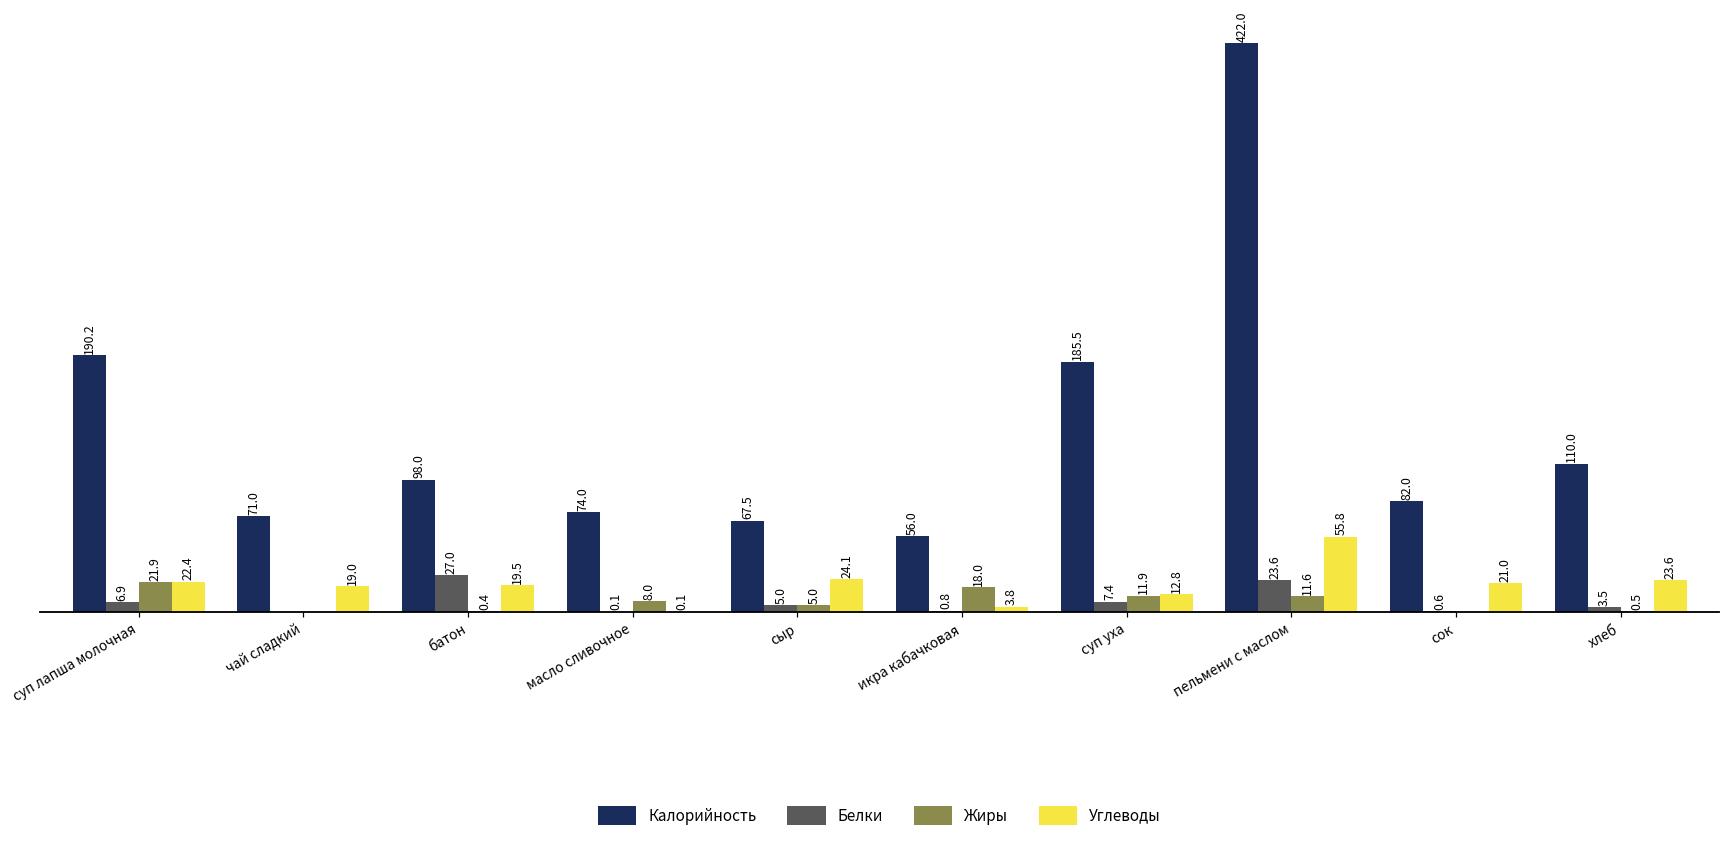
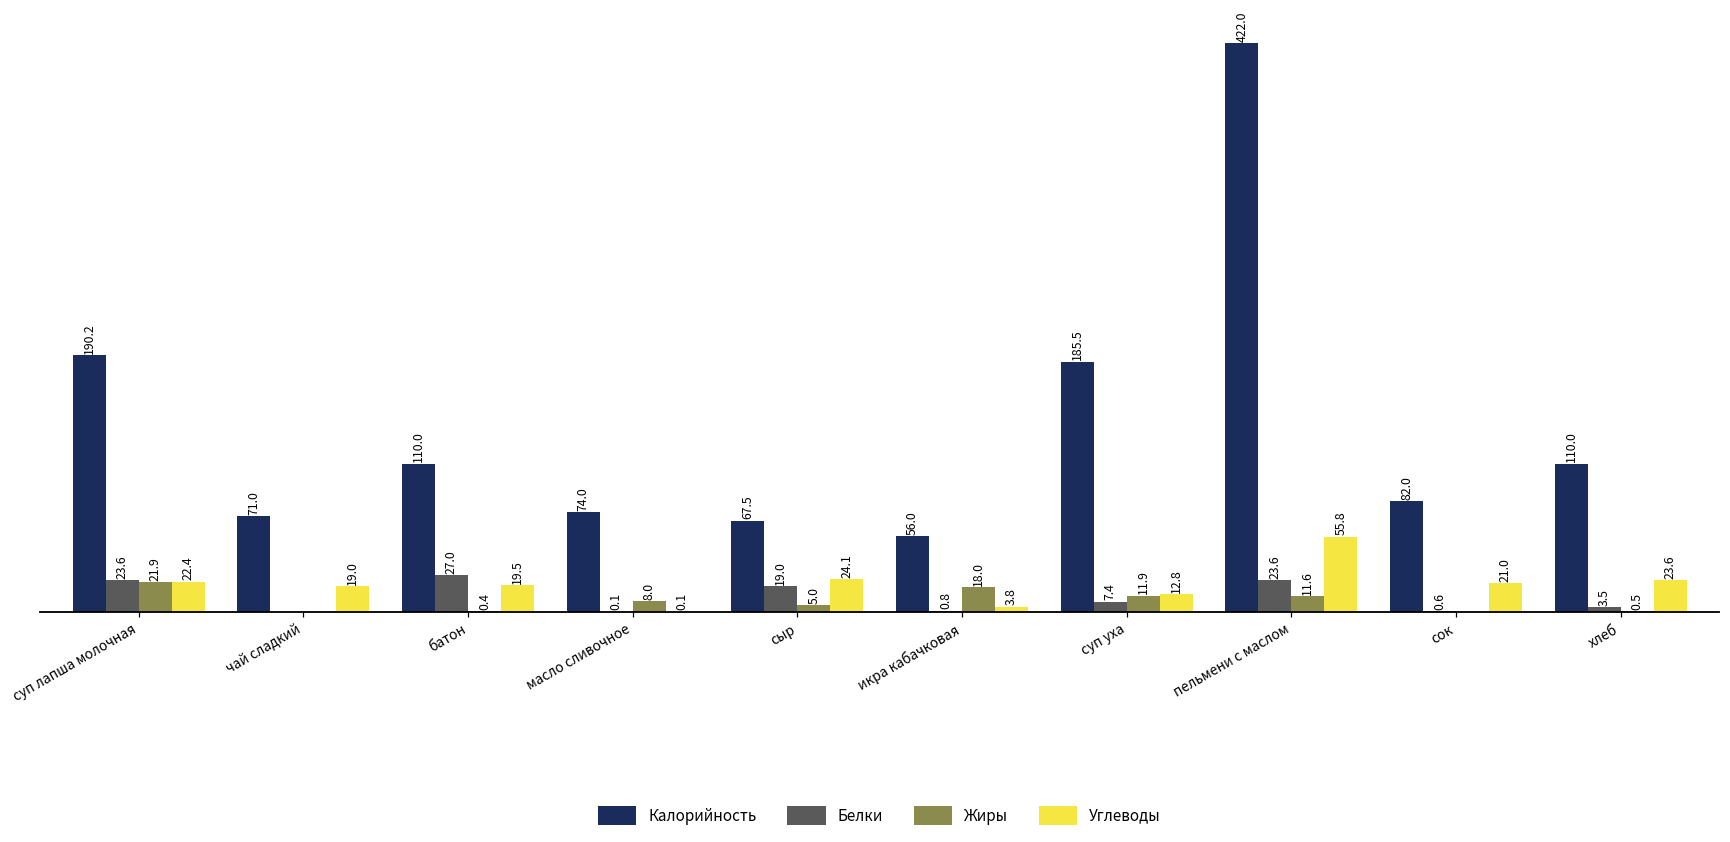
  {
    "Калорийность": {
      "суп лапша молочная": 190.2,
      "чай сладкий": 71.0,
-     "батон": 98.0,
+     "батон": 110.0,
      "масло сливочное": 74.0,
      "сыр": 67.5,
      "икра кабачковая": 56.0,
      "суп уха": 185.5,
      "пельмени с маслом": 422.0,
      "сок": 82.0,
      "хлеб": 110.0
    },
    "Белки": {
-     "суп лапша молочная": 6.9,
+     "суп лапша молочная": 23.6,
      "батон": 27.0,
      "масло сливочное": 0.1,
-     "сыр": 5.0,
+     "сыр": 19.0,
      "икра кабачковая": 0.8,
      "суп уха": 7.4,
      "пельмени с маслом": 23.6,
      "сок": 0.6,
      "хлеб": 3.5
    },
    "Жиры": {
      "суп лапша молочная": 21.9,
      "батон": 0.4,
      "масло сливочное": 8.0,
      "сыр": 5.0,
      "икра кабачковая": 18.0,
      "суп уха": 11.9,
      "пельмени с маслом": 11.6,
      "хлеб": 0.5
    },
    "Углеводы": {
      "суп лапша молочная": 22.4,
      "чай сладкий": 19.0,
      "батон": 19.5,
      "масло сливочное": 0.1,
      "сыр": 24.1,
      "икра кабачковая": 3.8,
      "суп уха": 12.8,
      "пельмени с маслом": 55.8,
      "сок": 21.0,
      "хлеб": 23.6
    }
  }
